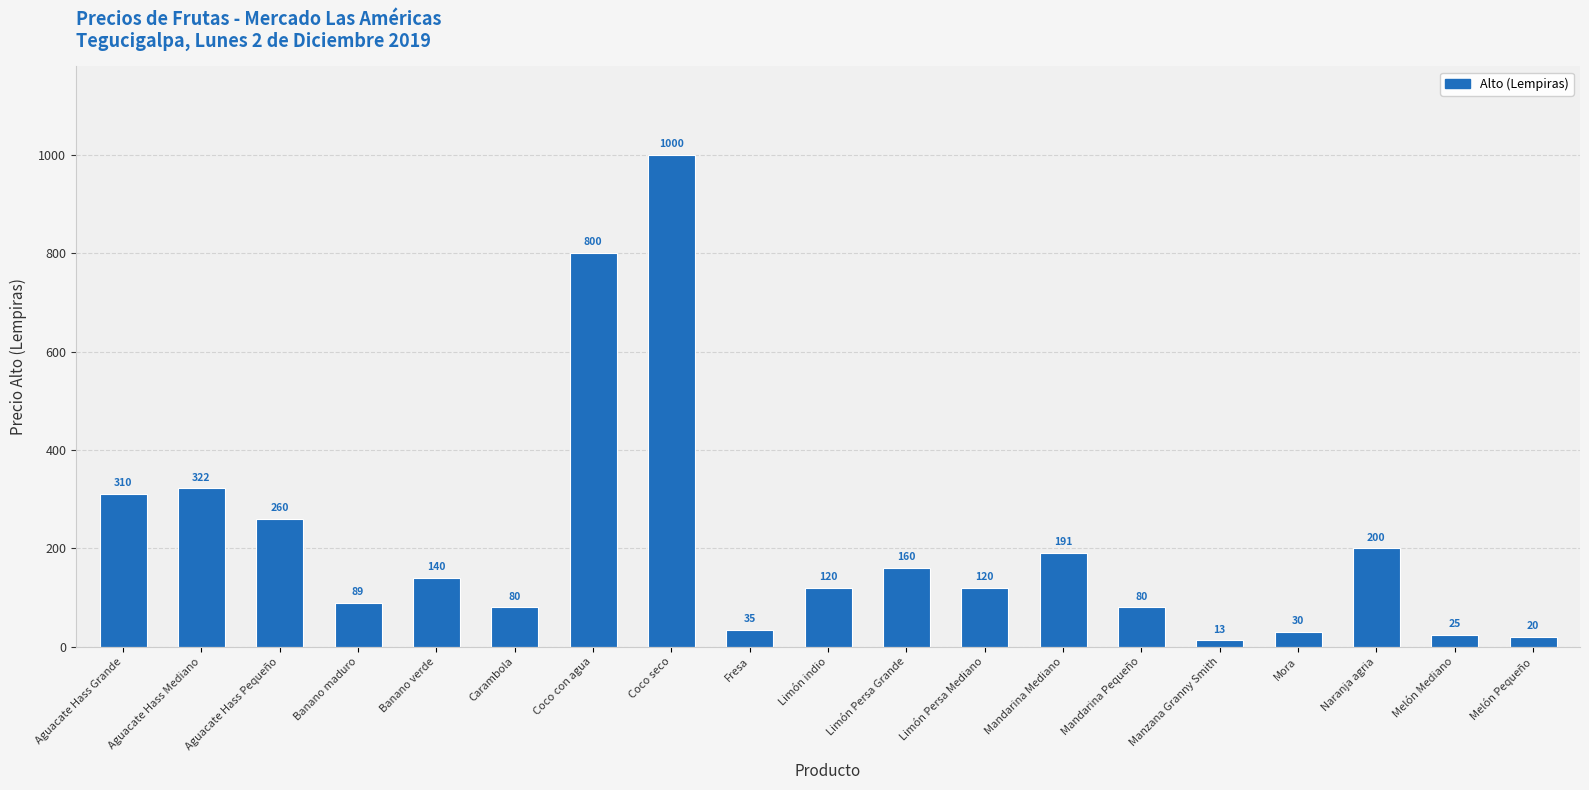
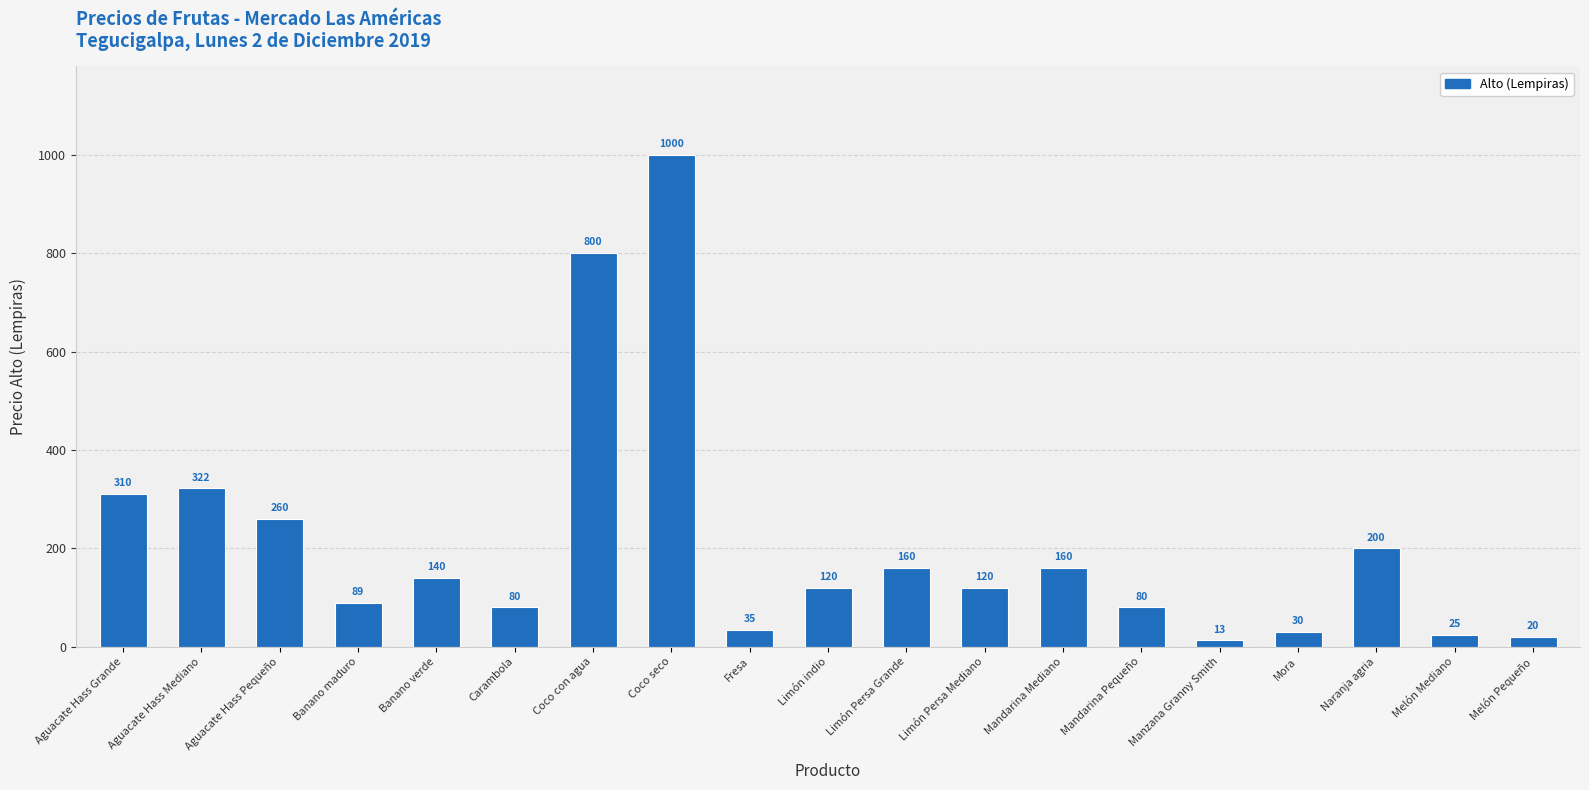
  {
    "Aguacate Hass Grande": 310,
    "Aguacate Hass Mediano": 322,
    "Aguacate Hass Pequeño": 260,
    "Banano maduro": 89,
    "Banano verde": 140,
    "Carambola": 80,
    "Coco con agua": 800,
    "Coco seco": 1000,
    "Fresa": 35,
    "Limón indio": 120,
    "Limón Persa Grande": 160,
    "Limón Persa Mediano": 120,
-   "Mandarina Mediano": 191,
+   "Mandarina Mediano": 160,
    "Mandarina Pequeño": 80,
    "Manzana Granny Smith": 13,
    "Mora": 30,
    "Naranja agria": 200,
    "Melón Mediano": 25,
    "Melón Pequeño": 20
  }
